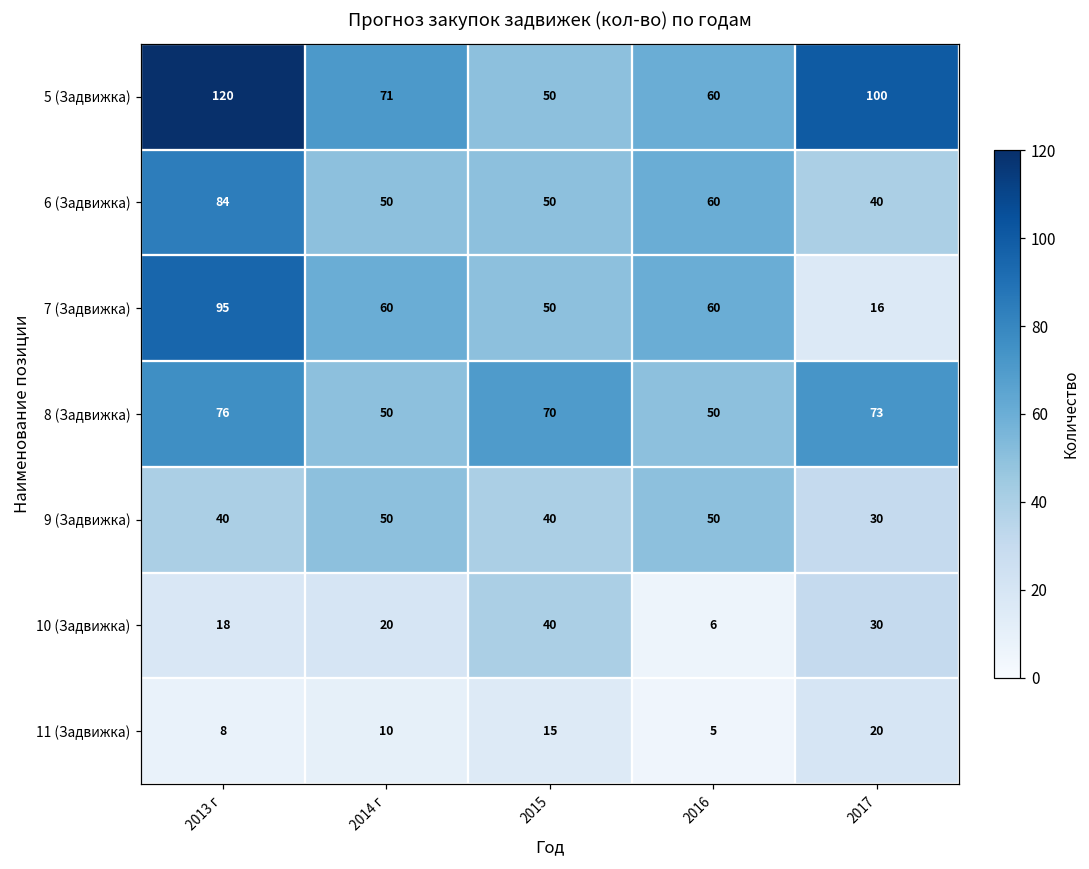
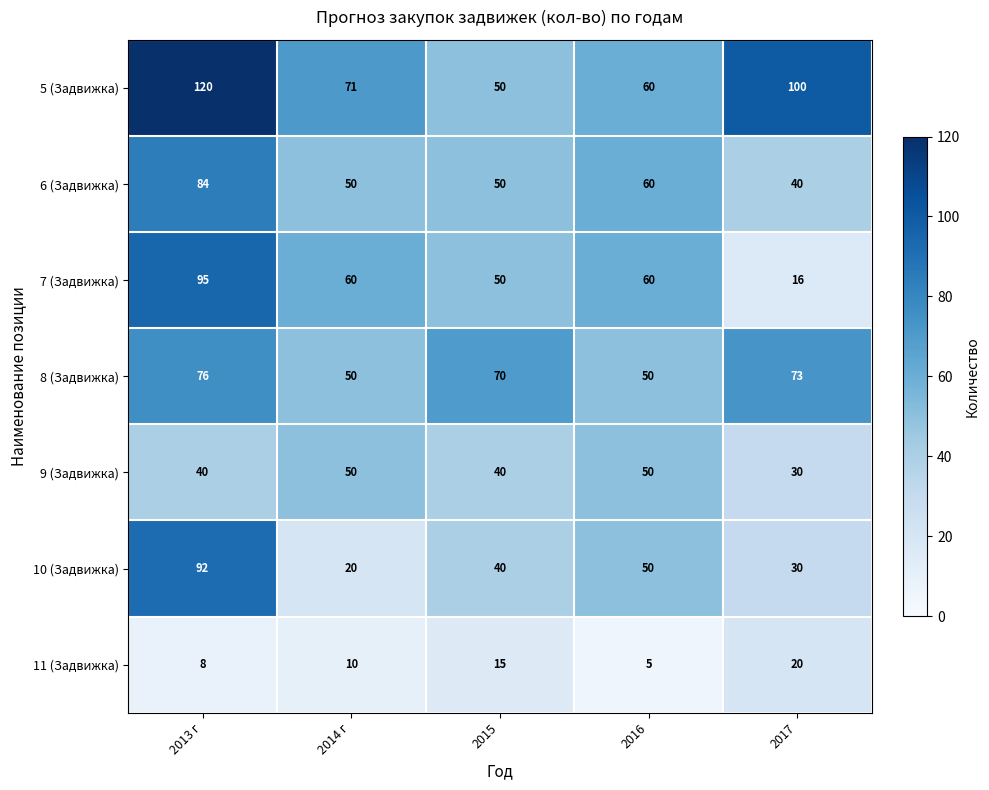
  {
    "5 (Задвижка)": {
      "2013 г": 120,
      "2014 г": 71,
      "2015": 50,
      "2016": 60,
      "2017": 100
    },
    "6 (Задвижка)": {
      "2013 г": 84,
      "2014 г": 50,
      "2015": 50,
      "2016": 60,
      "2017": 40
    },
    "7 (Задвижка)": {
      "2013 г": 95,
      "2014 г": 60,
      "2015": 50,
      "2016": 60,
      "2017": 16
    },
    "8 (Задвижка)": {
      "2013 г": 76,
      "2014 г": 50,
      "2015": 70,
      "2016": 50,
      "2017": 73
    },
    "9 (Задвижка)": {
      "2013 г": 40,
      "2014 г": 50,
      "2015": 40,
      "2016": 50,
      "2017": 30
    },
    "10 (Задвижка)": {
-     "2013 г": 18,
+     "2013 г": 92,
      "2014 г": 20,
      "2015": 40,
-     "2016": 6,
+     "2016": 50,
      "2017": 30
    },
    "11 (Задвижка)": {
      "2013 г": 8,
      "2014 г": 10,
      "2015": 15,
      "2016": 5,
      "2017": 20
    }
  }
